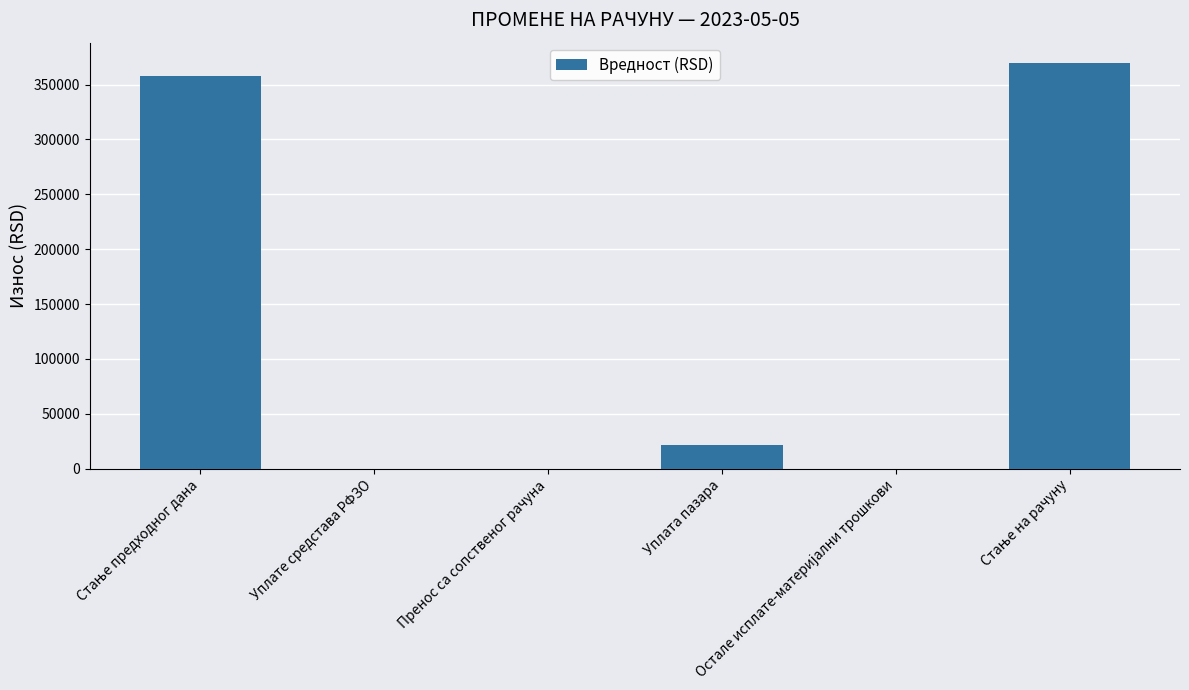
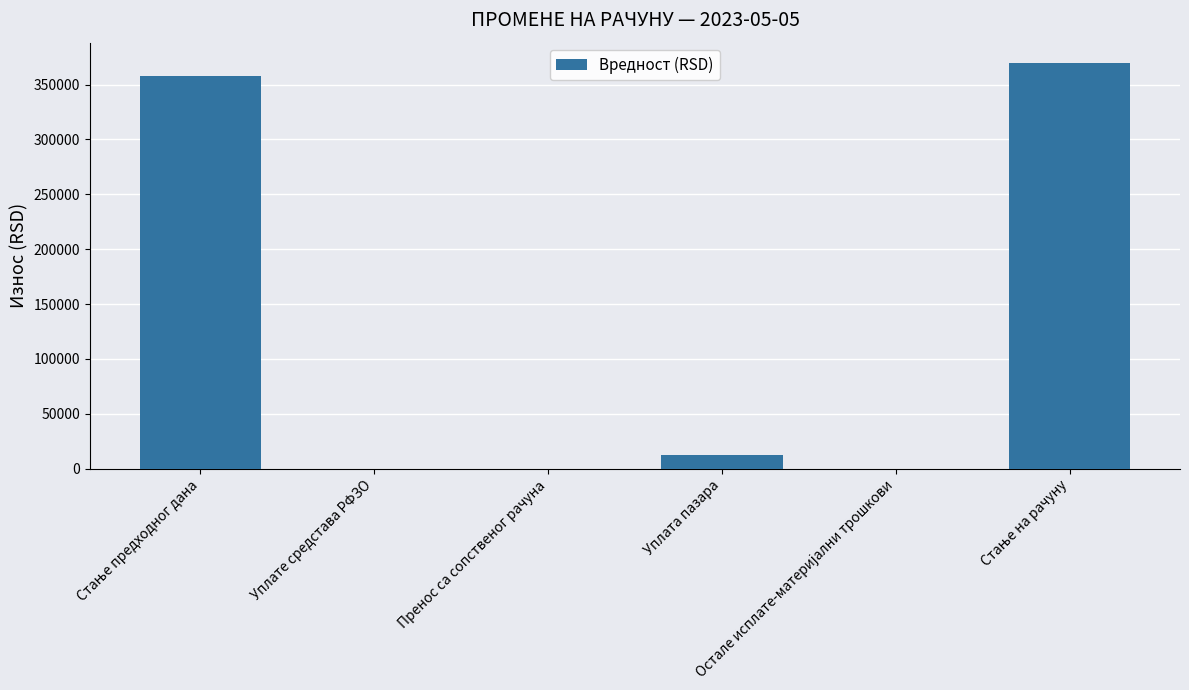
  {
    "Стање предходног дана": 357000,
    "Уплате средстава РФЗО": 0,
    "Пренос са сопственог рачуна": 0,
-   "Уплата пазара": 22000,
+   "Уплата пазара": 12000,
    "Остале исплате-материјални трошкови": 0,
    "Стање на рачуну": 370000
  }
